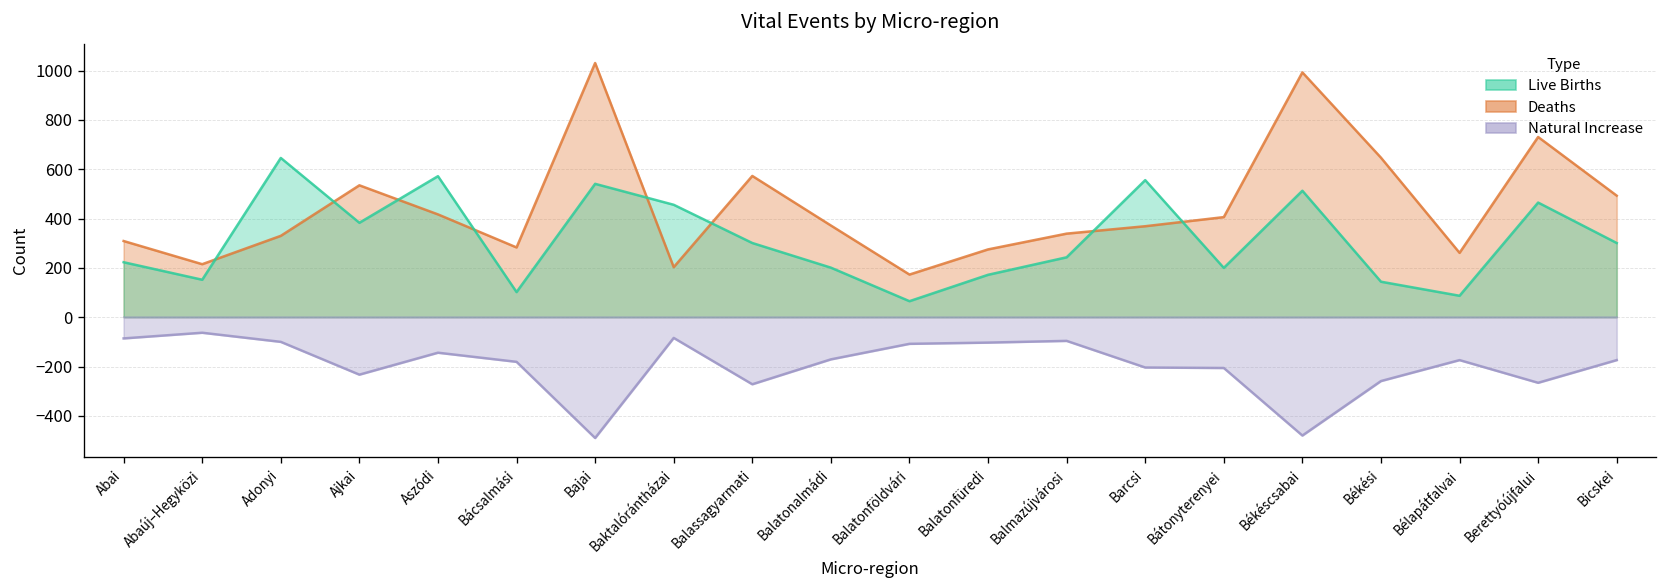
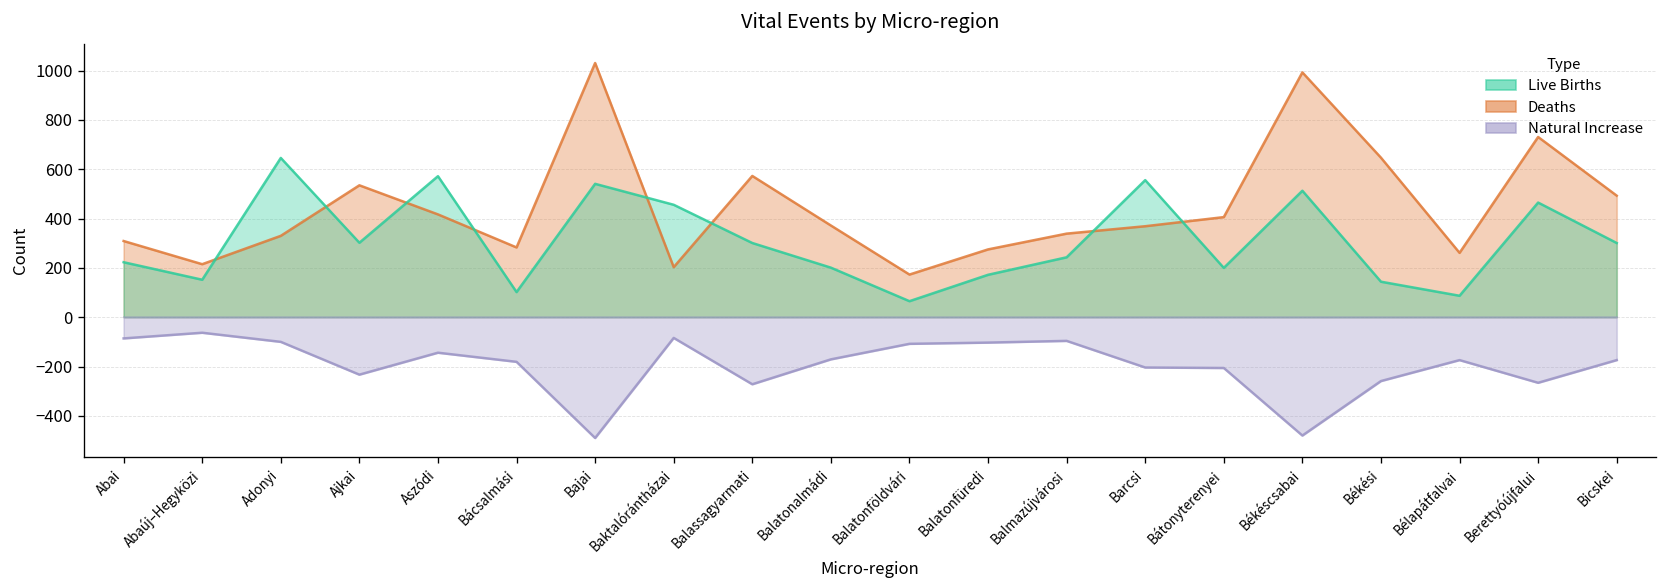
  {
    "Deaths": {
      "Abai": 310,
      "Abaúj–Hegyközi": 220,
      "Adonyi": 330,
      "Ajkai": 540,
      "Aszódi": 420,
      "Bácsalmási": 280,
      "Bajai": 1030,
      "Baktalórántházai": 200,
      "Balassagyarmati": 570,
      "Balatonalmádi": 370,
      "Balatonföldvári": 170,
      "Balatonfüredi": 280,
      "Balmazújvárosi": 340,
      "Barcsi": 370,
      "Bátonyterenyei": 410,
      "Békéscsabai": 990,
      "Békési": 650,
      "Bélapátfalvai": 260,
      "Berettyóújfalui": 730,
      "Bicskei": 490
    },
    "Live Births": {
      "Abai": 220,
      "Abaúj–Hegyközi": 150,
      "Adonyi": 650,
-     "Ajkai": 380,
+     "Ajkai": 300,
      "Aszódi": 570,
      "Bácsalmási": 100,
      "Bajai": 540,
      "Baktalórántházai": 460,
      "Balassagyarmati": 300,
      "Balatonalmádi": 200,
      "Balatonföldvári": 70,
      "Balatonfüredi": 170,
      "Balmazújvárosi": 240,
      "Barcsi": 560,
      "Bátonyterenyei": 200,
      "Békéscsabai": 510,
      "Békési": 140,
      "Bélapátfalvai": 90,
      "Berettyóújfalui": 470,
      "Bicskei": 300
    }
  }
